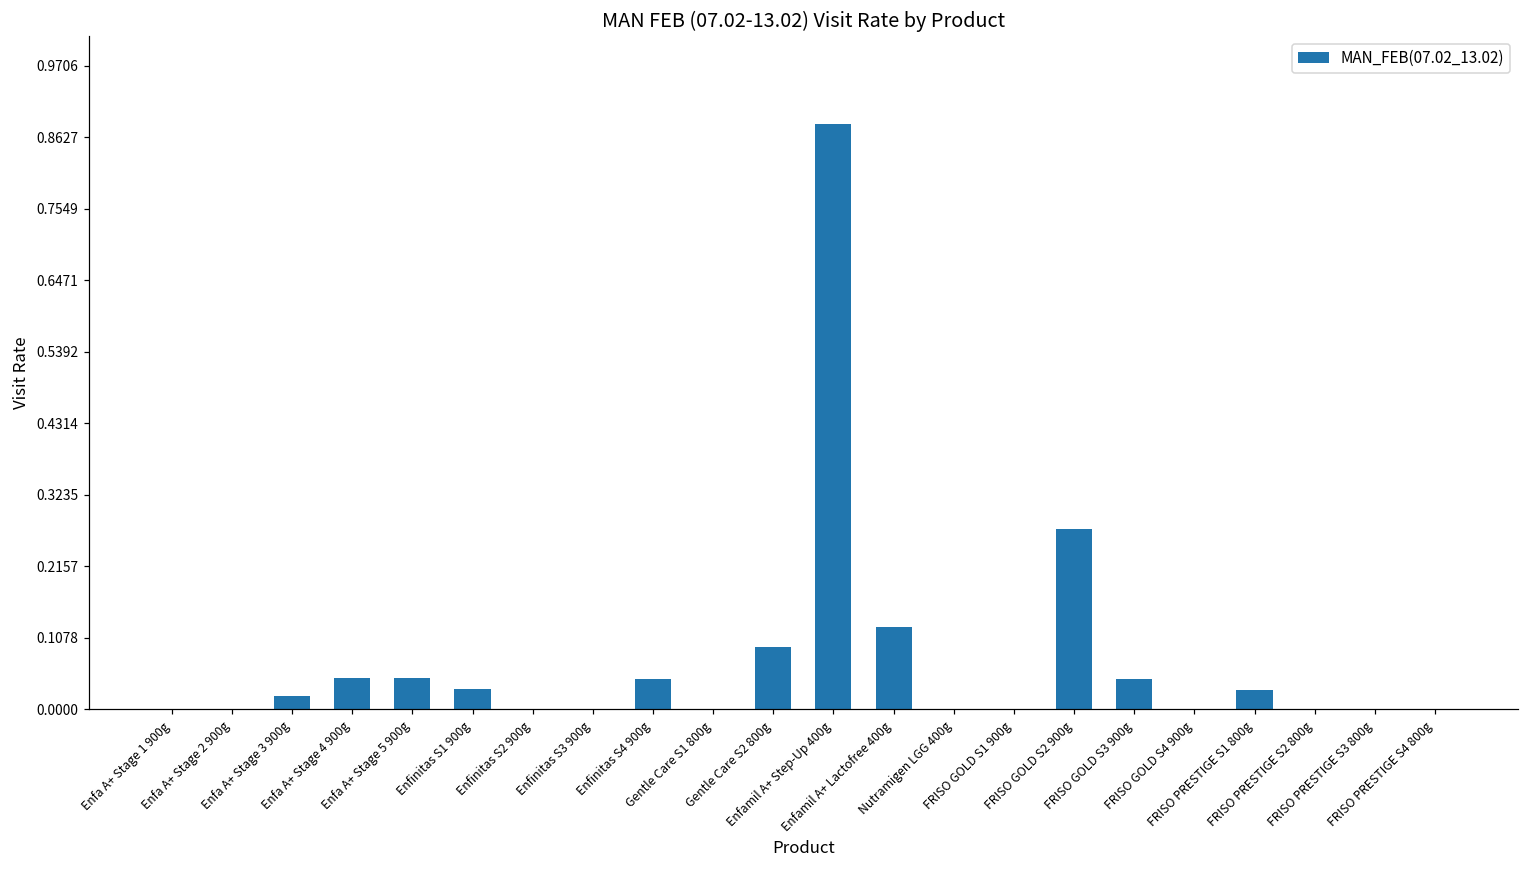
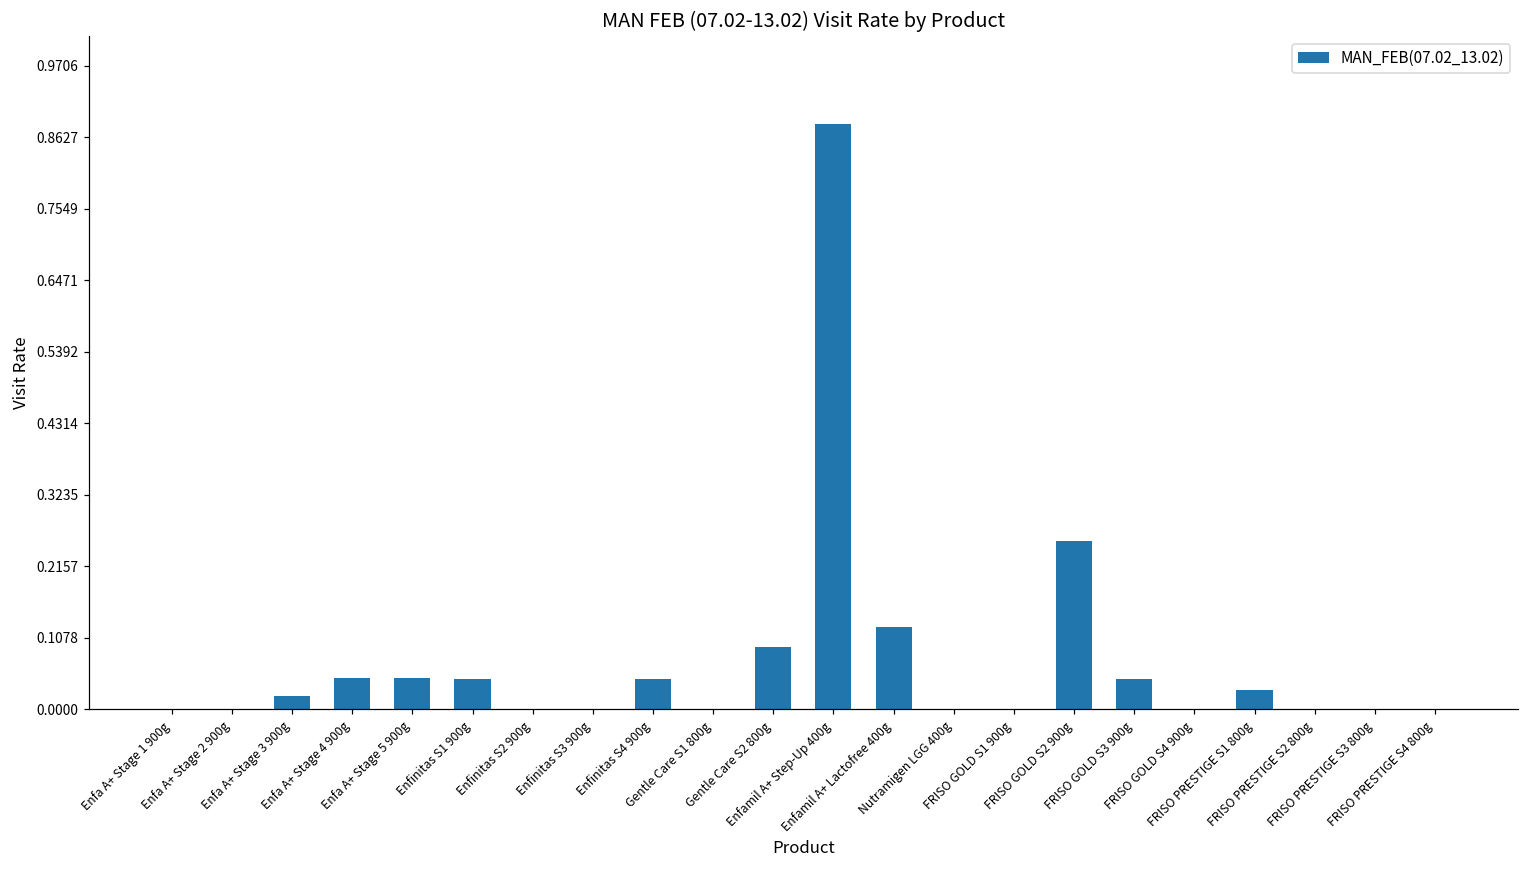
  {
    "Enfa A+ Stage 1 900g": 0.00,
    "Enfa A+ Stage 2 900g": 0.00,
    "Enfa A+ Stage 3 900g": 0.02,
    "Enfa A+ Stage 4 900g": 0.05,
    "Enfa A+ Stage 5 900g": 0.05,
-   "Enfinitas S1 900g": 0.03,
+   "Enfinitas S1 900g": 0.05,
    "Enfinitas S2 900g": 0.00,
    "Enfinitas S3 900g": 0.00,
    "Enfinitas S4 900g": 0.05,
    "Gentle Care S1 800g": 0.00,
    "Gentle Care S2 800g": 0.09,
    "Enfamil A+ Step-Up 400g": 0.88,
    "Enfamil A+ Lactofree 400g": 0.13,
    "Nutramigen LGG 400g": 0.00,
    "FRISO GOLD S1 900g": 0.00,
-   "FRISO GOLD S2 900g": 0.27,
+   "FRISO GOLD S2 900g": 0.25,
    "FRISO GOLD S3 900g": 0.05,
    "FRISO GOLD S4 900g": 0.00,
    "FRISO PRESTIGE S1 800g": 0.03,
    "FRISO PRESTIGE S2 800g": 0.00,
    "FRISO PRESTIGE S3 800g": 0.00,
    "FRISO PRESTIGE S4 800g": 0.00
  }
